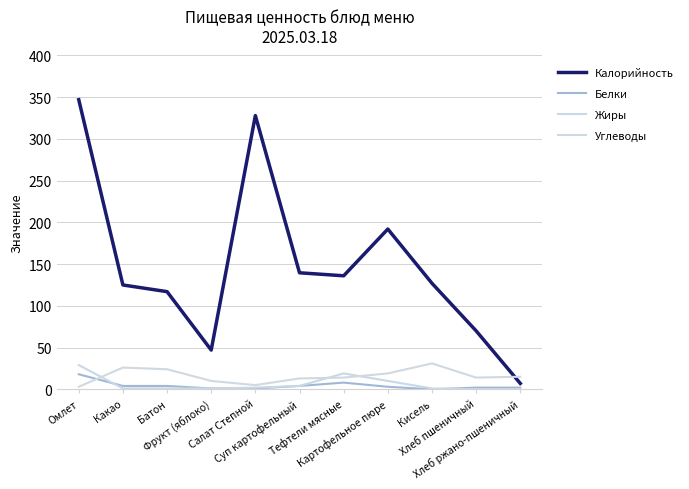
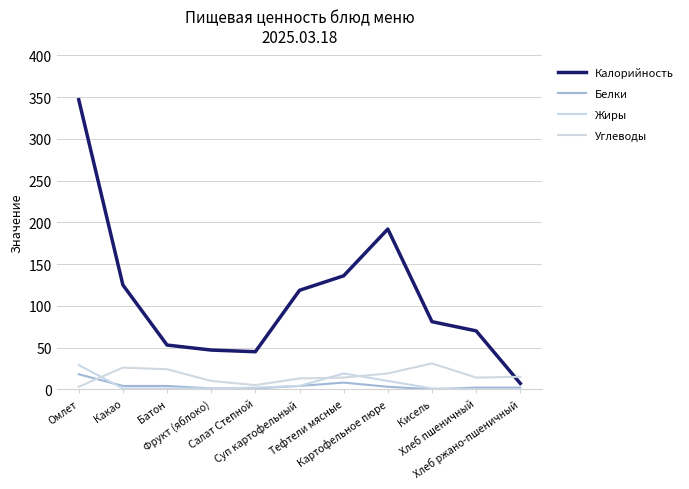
  {
    "Калорийность": {
      "Омлет": 350,
      "Какао": 130,
-     "Батон": 120,
+     "Батон": 50,
      "Фрукт (яблоко)": 50,
-     "Салат Степной": 330,
-     "Суп картофельный": 140,
+     "Салат Степной": 50,
+     "Суп картофельный": 120,
      "Тефтели мясные": 140,
      "Картофельное пюре": 190,
-     "Кисель": 130,
+     "Кисель": 80,
      "Хлеб пшеничный": 70,
      "Хлеб ржано-пшеничный": 10
    }
  }
